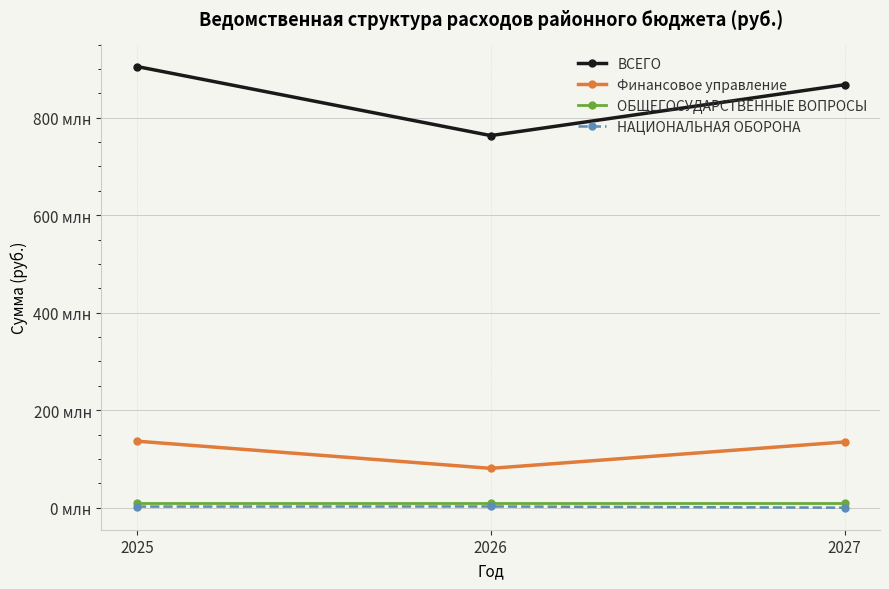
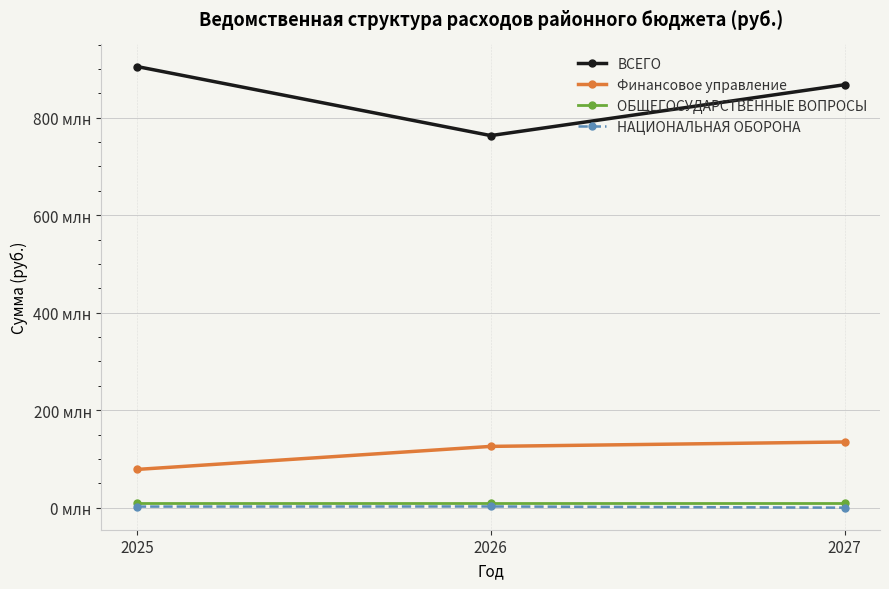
  {
    "ВСЕГО": {
      "2025": "900 млн",
      "2026": "760 млн",
      "2027": "870 млн"
    },
    "Финансовое управление": {
-     "2025": "140 млн",
-     "2026": "80 млн",
+     "2025": "80 млн",
+     "2026": "130 млн",
      "2027": "130 млн"
    },
    "ОБЩЕГОСУДАРСТВЕННЫЕ ВОПРОСЫ": {
      "2025": "10 млн",
      "2026": "10 млн",
      "2027": "10 млн"
    },
    "НАЦИОНАЛЬНАЯ ОБОРОНА": {
      "2025": "0 млн",
      "2026": "0 млн",
      "2027": "0 млн"
    }
  }
